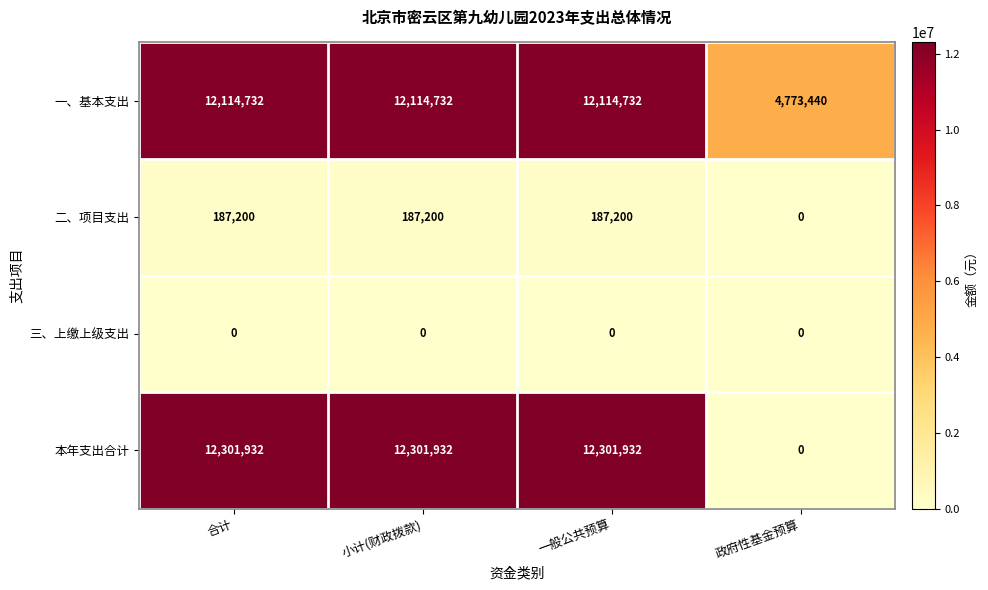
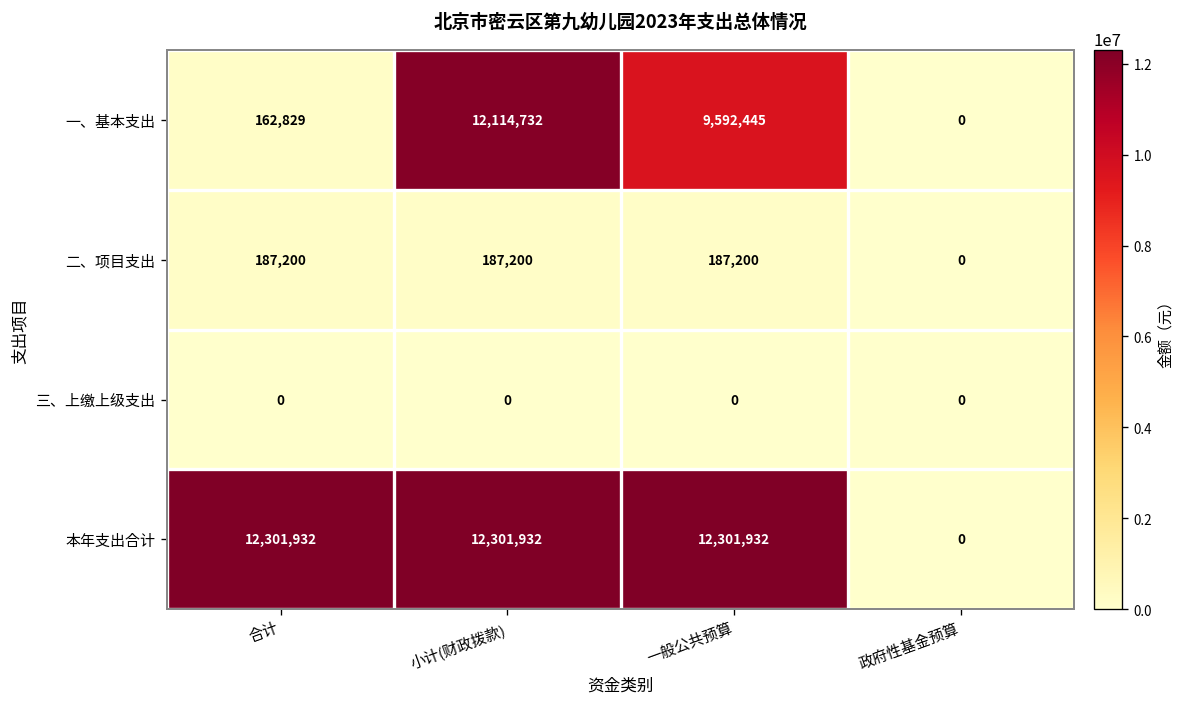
  {
    "一、基本支出": {
-     "合计": "12,114,732",
+     "合计": "162,829",
      "小计(财政拨款)": "12,114,732",
-     "一般公共预算": "12,114,732",
-     "政府性基金预算": "4,773,440"
+     "一般公共预算": "9,592,445",
+     "政府性基金预算": "0"
    },
    "二、项目支出": {
      "合计": "187,200",
      "小计(财政拨款)": "187,200",
      "一般公共预算": "187,200",
      "政府性基金预算": "0"
    },
    "三、上缴上级支出": {
      "合计": "0",
      "小计(财政拨款)": "0",
      "一般公共预算": "0",
      "政府性基金预算": "0"
    },
    "本年支出合计": {
      "合计": "12,301,932",
      "小计(财政拨款)": "12,301,932",
      "一般公共预算": "12,301,932",
      "政府性基金预算": "0"
    }
  }
